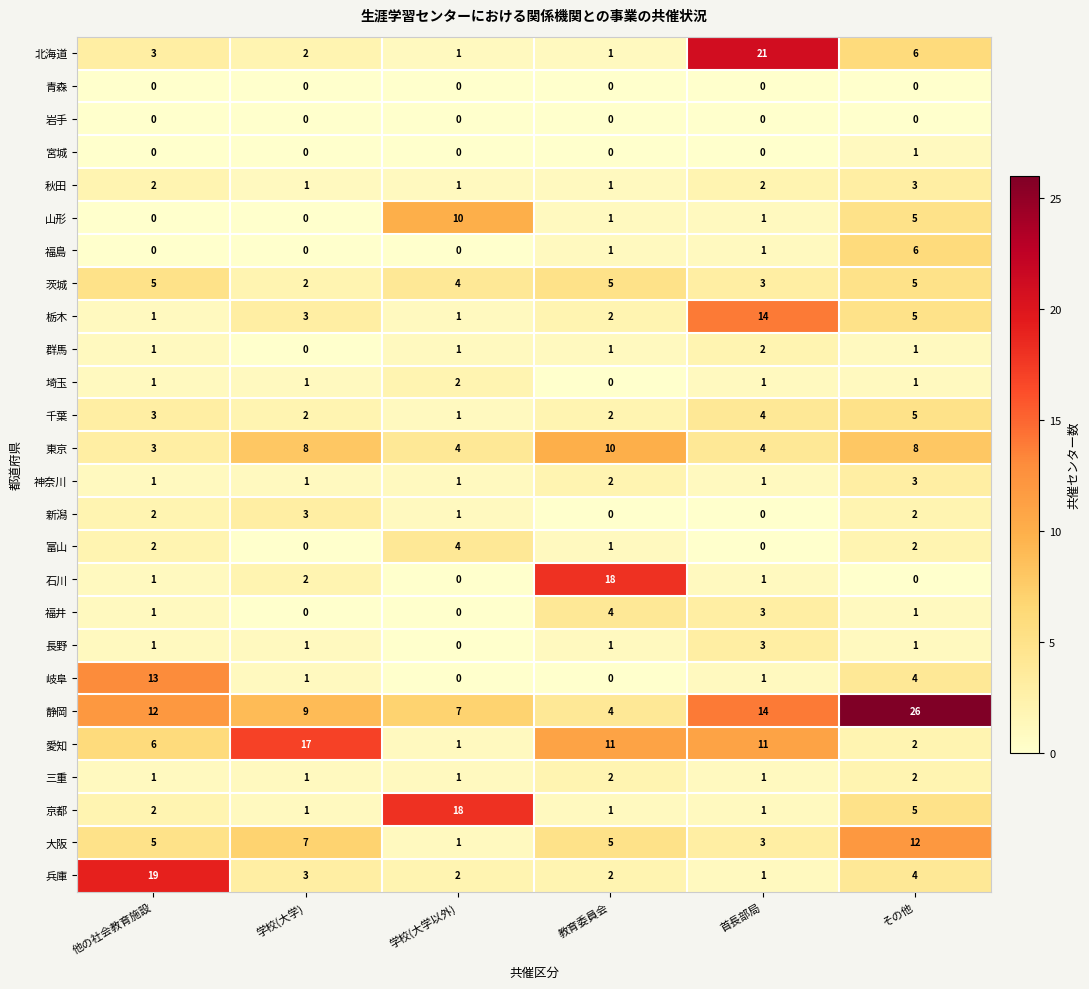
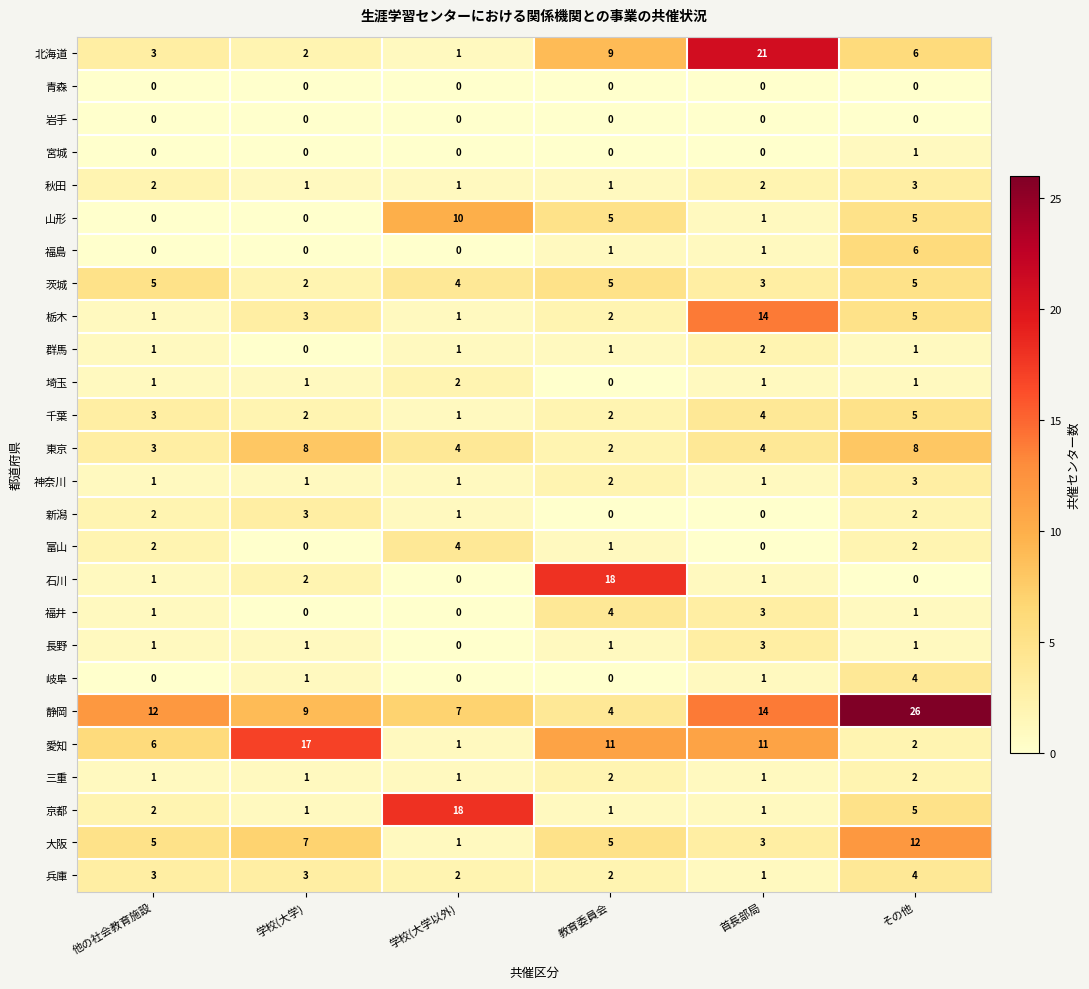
  {
    "北海道": {
      "他の社会教育施設": 3,
      "学校(大学)": 2,
      "学校(大学以外)": 1,
-     "教育委員会": 1,
+     "教育委員会": 9,
      "首長部局": 21,
      "その他": 6
    },
    "青森": {
      "他の社会教育施設": 0,
      "学校(大学)": 0,
      "学校(大学以外)": 0,
      "教育委員会": 0,
      "首長部局": 0,
      "その他": 0
    },
    "岩手": {
      "他の社会教育施設": 0,
      "学校(大学)": 0,
      "学校(大学以外)": 0,
      "教育委員会": 0,
      "首長部局": 0,
      "その他": 0
    },
    "宮城": {
      "他の社会教育施設": 0,
      "学校(大学)": 0,
      "学校(大学以外)": 0,
      "教育委員会": 0,
      "首長部局": 0,
      "その他": 1
    },
    "秋田": {
      "他の社会教育施設": 2,
      "学校(大学)": 1,
      "学校(大学以外)": 1,
      "教育委員会": 1,
      "首長部局": 2,
      "その他": 3
    },
    "山形": {
      "他の社会教育施設": 0,
      "学校(大学)": 0,
      "学校(大学以外)": 10,
-     "教育委員会": 1,
+     "教育委員会": 5,
      "首長部局": 1,
      "その他": 5
    },
    "福島": {
      "他の社会教育施設": 0,
      "学校(大学)": 0,
      "学校(大学以外)": 0,
      "教育委員会": 1,
      "首長部局": 1,
      "その他": 6
    },
    "茨城": {
      "他の社会教育施設": 5,
      "学校(大学)": 2,
      "学校(大学以外)": 4,
      "教育委員会": 5,
      "首長部局": 3,
      "その他": 5
    },
    "栃木": {
      "他の社会教育施設": 1,
      "学校(大学)": 3,
      "学校(大学以外)": 1,
      "教育委員会": 2,
      "首長部局": 14,
      "その他": 5
    },
    "群馬": {
      "他の社会教育施設": 1,
      "学校(大学)": 0,
      "学校(大学以外)": 1,
      "教育委員会": 1,
      "首長部局": 2,
      "その他": 1
    },
    "埼玉": {
      "他の社会教育施設": 1,
      "学校(大学)": 1,
      "学校(大学以外)": 2,
      "教育委員会": 0,
      "首長部局": 1,
      "その他": 1
    },
    "千葉": {
      "他の社会教育施設": 3,
      "学校(大学)": 2,
      "学校(大学以外)": 1,
      "教育委員会": 2,
      "首長部局": 4,
      "その他": 5
    },
    "東京": {
      "他の社会教育施設": 3,
      "学校(大学)": 8,
      "学校(大学以外)": 4,
-     "教育委員会": 10,
+     "教育委員会": 2,
      "首長部局": 4,
      "その他": 8
    },
    "神奈川": {
      "他の社会教育施設": 1,
      "学校(大学)": 1,
      "学校(大学以外)": 1,
      "教育委員会": 2,
      "首長部局": 1,
      "その他": 3
    },
    "新潟": {
      "他の社会教育施設": 2,
      "学校(大学)": 3,
      "学校(大学以外)": 1,
      "教育委員会": 0,
      "首長部局": 0,
      "その他": 2
    },
    "富山": {
      "他の社会教育施設": 2,
      "学校(大学)": 0,
      "学校(大学以外)": 4,
      "教育委員会": 1,
      "首長部局": 0,
      "その他": 2
    },
    "石川": {
      "他の社会教育施設": 1,
      "学校(大学)": 2,
      "学校(大学以外)": 0,
      "教育委員会": 18,
      "首長部局": 1,
      "その他": 0
    },
    "福井": {
      "他の社会教育施設": 1,
      "学校(大学)": 0,
      "学校(大学以外)": 0,
      "教育委員会": 4,
      "首長部局": 3,
      "その他": 1
    },
    "長野": {
      "他の社会教育施設": 1,
      "学校(大学)": 1,
      "学校(大学以外)": 0,
      "教育委員会": 1,
      "首長部局": 3,
      "その他": 1
    },
    "岐阜": {
-     "他の社会教育施設": 13,
+     "他の社会教育施設": 0,
      "学校(大学)": 1,
      "学校(大学以外)": 0,
      "教育委員会": 0,
      "首長部局": 1,
      "その他": 4
    },
    "静岡": {
      "他の社会教育施設": 12,
      "学校(大学)": 9,
      "学校(大学以外)": 7,
      "教育委員会": 4,
      "首長部局": 14,
      "その他": 26
    },
    "愛知": {
      "他の社会教育施設": 6,
      "学校(大学)": 17,
      "学校(大学以外)": 1,
      "教育委員会": 11,
      "首長部局": 11,
      "その他": 2
    },
    "三重": {
      "他の社会教育施設": 1,
      "学校(大学)": 1,
      "学校(大学以外)": 1,
      "教育委員会": 2,
      "首長部局": 1,
      "その他": 2
    },
    "京都": {
      "他の社会教育施設": 2,
      "学校(大学)": 1,
      "学校(大学以外)": 18,
      "教育委員会": 1,
      "首長部局": 1,
      "その他": 5
    },
    "大阪": {
      "他の社会教育施設": 5,
      "学校(大学)": 7,
      "学校(大学以外)": 1,
      "教育委員会": 5,
      "首長部局": 3,
      "その他": 12
    },
    "兵庫": {
-     "他の社会教育施設": 19,
+     "他の社会教育施設": 3,
      "学校(大学)": 3,
      "学校(大学以外)": 2,
      "教育委員会": 2,
      "首長部局": 1,
      "その他": 4
    }
  }
